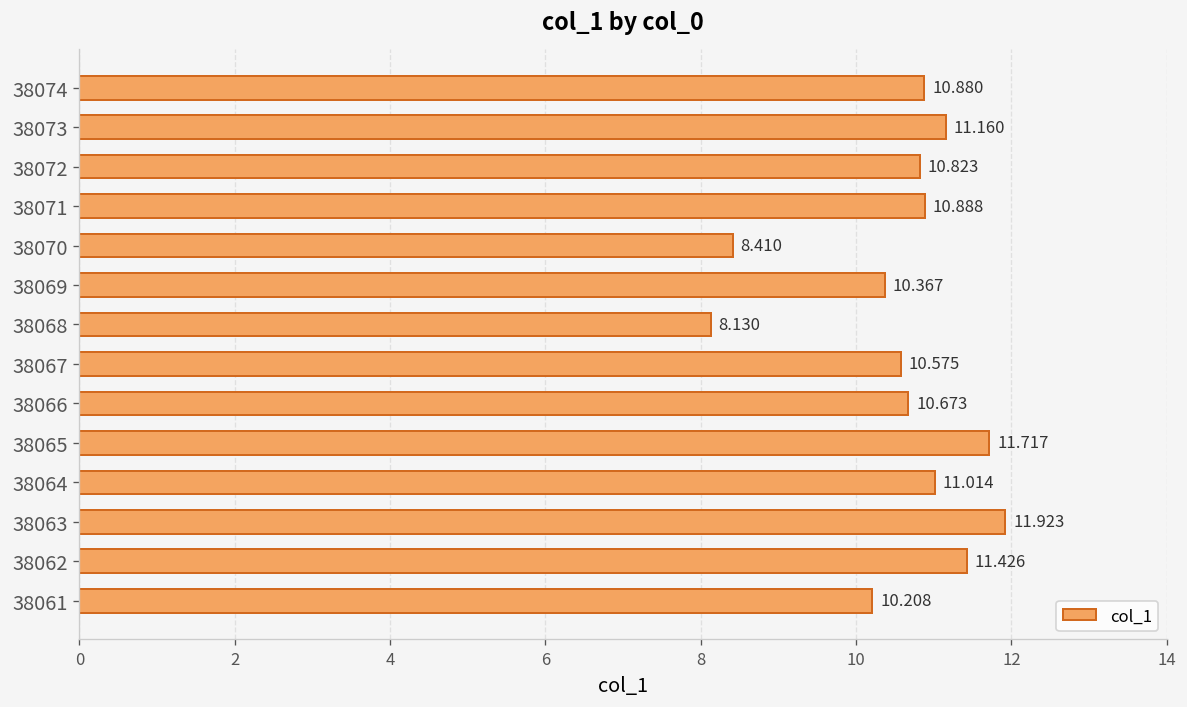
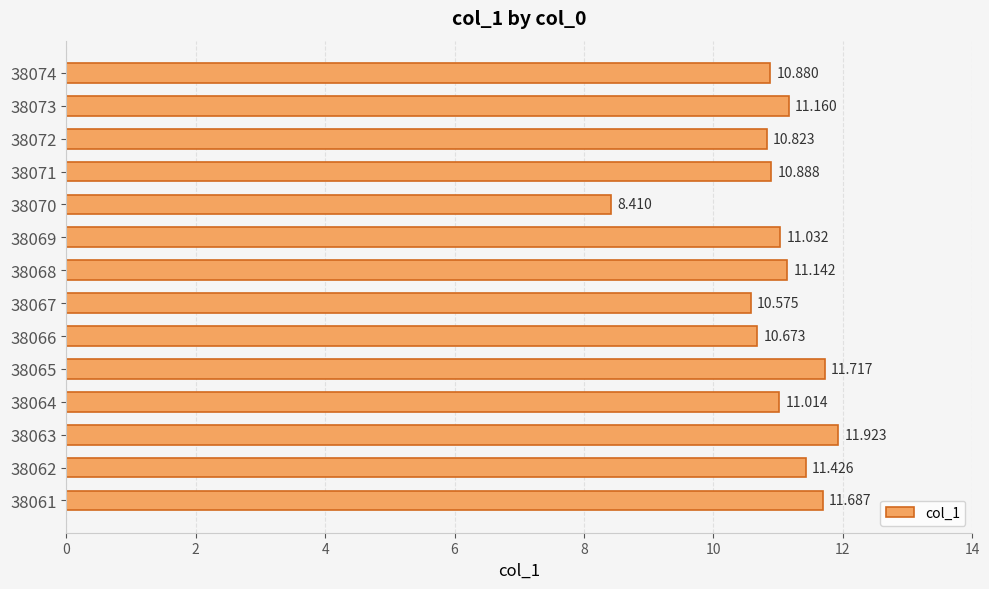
  {
    "38074": 10.880,
    "38073": 11.160,
    "38072": 10.823,
    "38071": 10.888,
    "38070": 8.410,
-   "38069": 10.367,
-   "38068": 8.130,
+   "38069": 11.032,
+   "38068": 11.142,
    "38067": 10.575,
    "38066": 10.673,
    "38065": 11.717,
    "38064": 11.014,
    "38063": 11.923,
    "38062": 11.426,
-   "38061": 10.208
+   "38061": 11.687
  }
